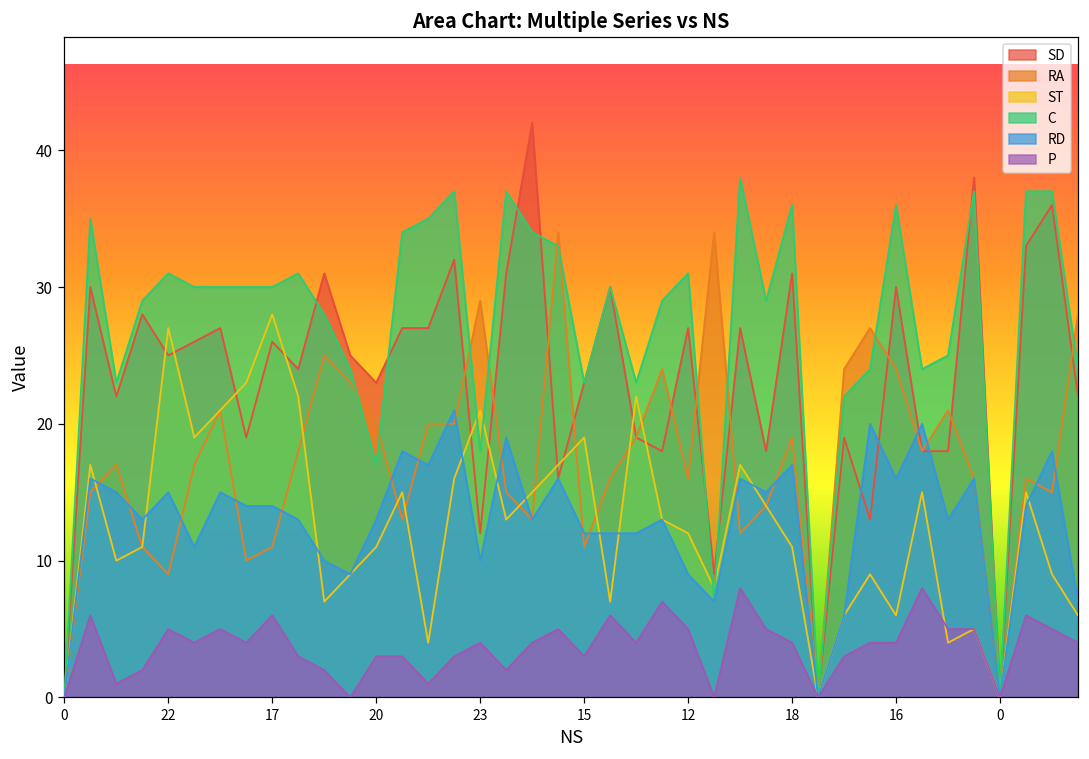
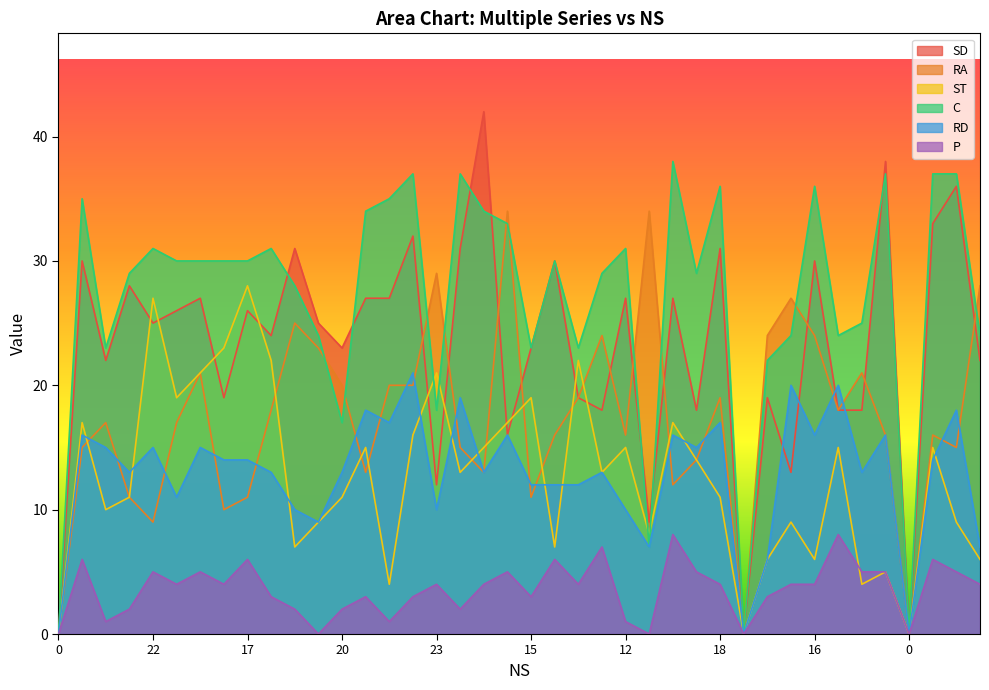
  {
    "ST": {
      "20": 11,
-     "12": 12,
+     "12": 15,
      "16": 6
    },
    "C": {
      "20": 17,
      "12": 31,
      "16": 36
    },
    "RD": {
      "20": 13,
-     "12": 9,
+     "12": 10,
      "16": 16
    },
    "P": {
-     "20": 3,
-     "12": 5,
+     "20": 2,
+     "12": 1,
      "16": 4
    }
  }
